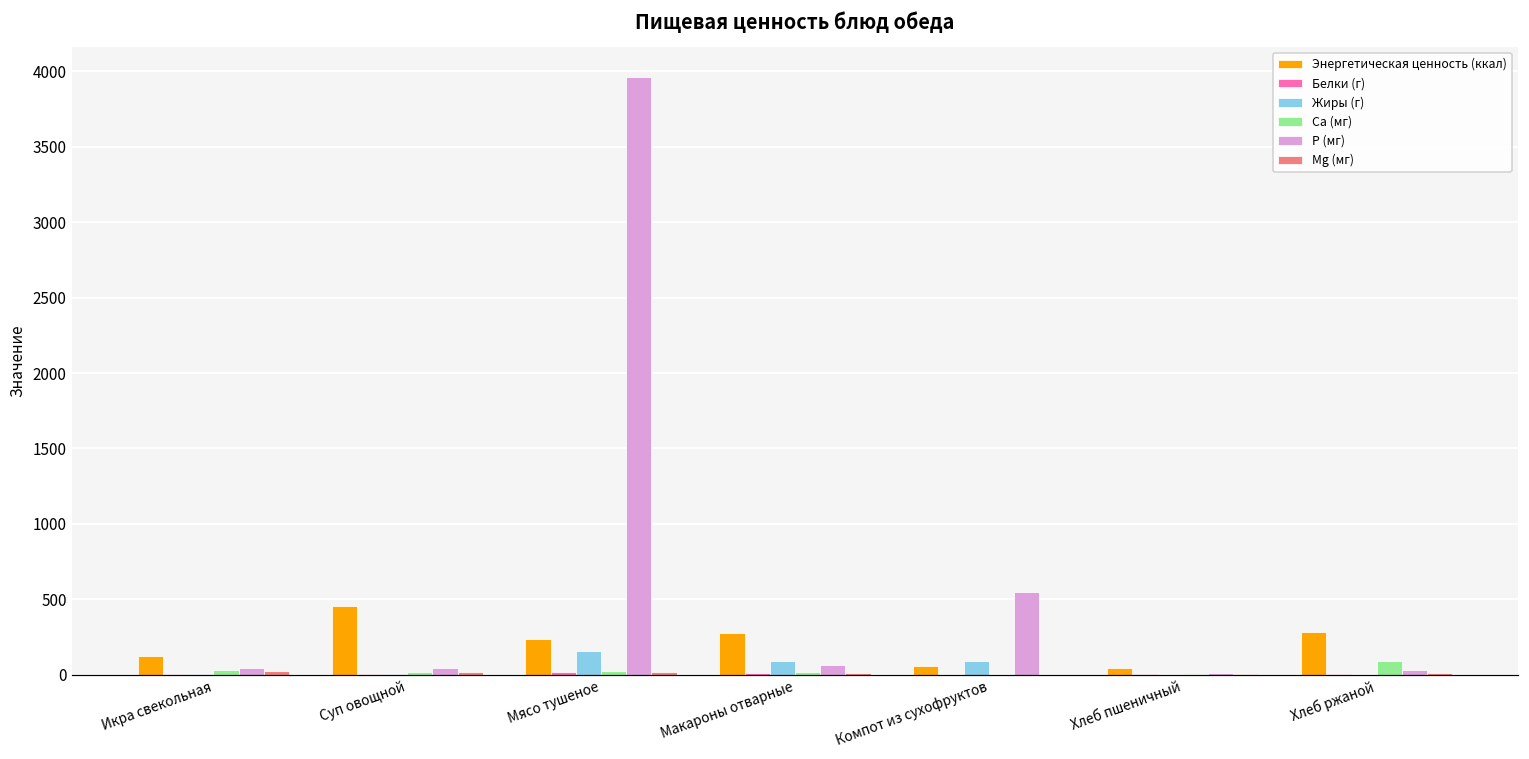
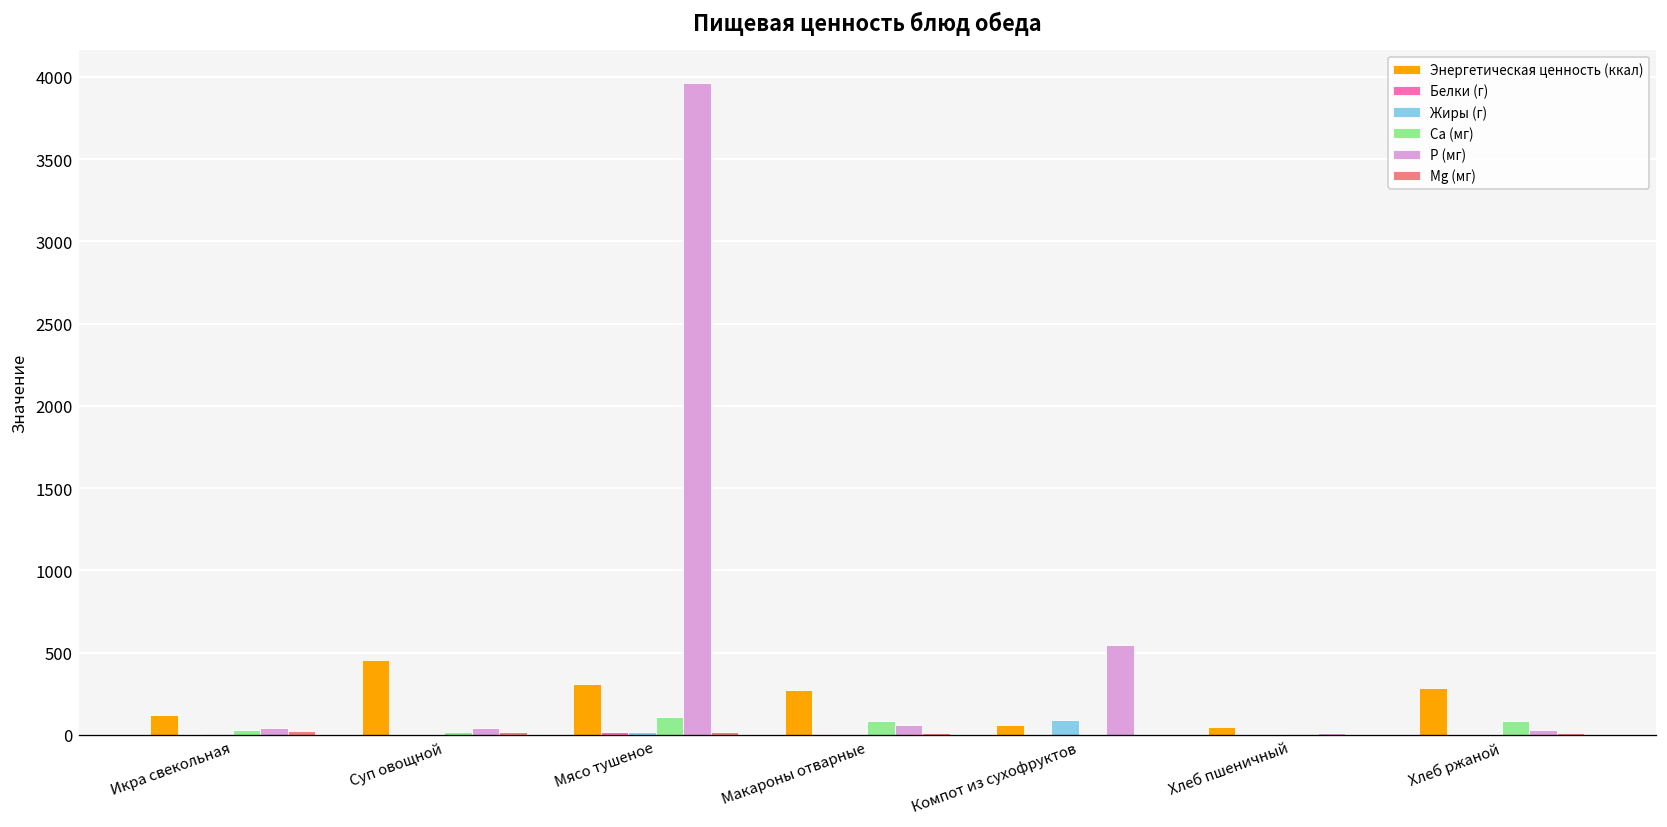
  {
    "Энергетическая ценность (ккал)": {
      "Икра свекольная": 120,
      "Суп овощной": 450,
-     "Мясо тушеное": 230,
+     "Мясо тушеное": 310,
      "Макароны отварные": 270,
      "Компот из сухофруктов": 60,
      "Хлеб пшеничный": 50,
      "Хлеб ржаной": 280
    },
    "Жиры (г)": {
-     "Мясо тушеное": 160,
-     "Макароны отварные": 90,
+     "Мясо тушеное": 20,
+     "Макароны отварные": 0,
      "Компот из сухофруктов": 90
    },
    "Ca (мг)": {
      "Икра свекольная": 30,
      "Суп овощной": 20,
-     "Мясо тушеное": 20,
-     "Макароны отварные": 20,
+     "Мясо тушеное": 110,
+     "Макароны отварные": 90,
      "Хлеб ржаной": 90
    },
    "P (мг)": {
      "Икра свекольная": 50,
      "Суп овощной": 40,
      "Мясо тушеное": 3960,
      "Макароны отварные": 60,
      "Компот из сухофруктов": 550,
      "Хлеб ржаной": 30
    }
  }
